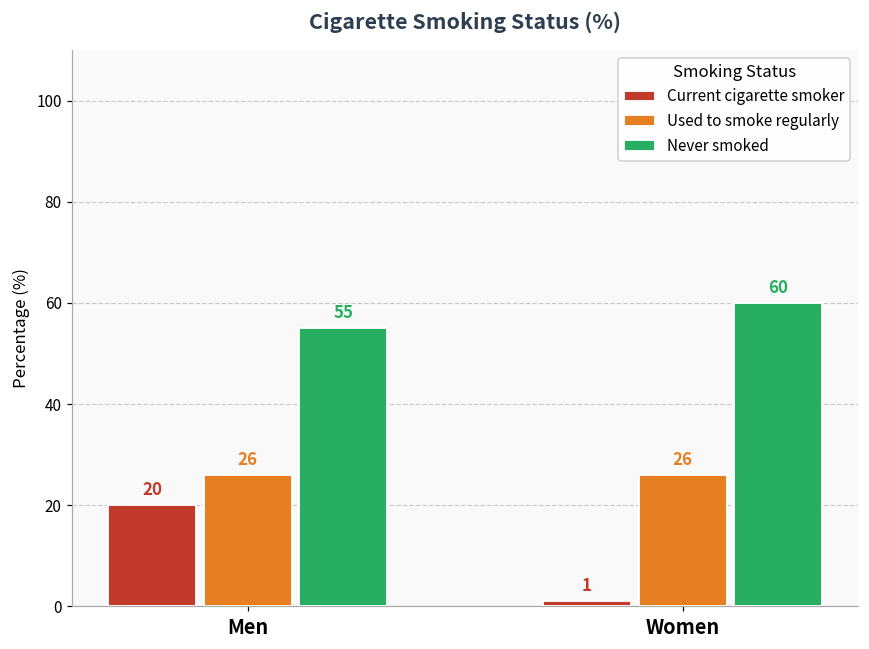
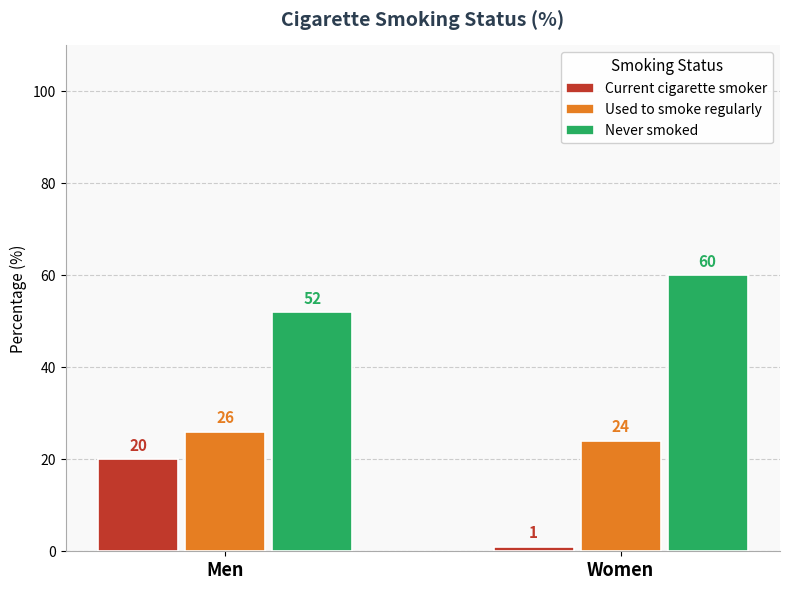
  {
    "Current cigarette smoker": {
      "Men": 20,
      "Women": 1
    },
    "Used to smoke regularly": {
      "Men": 26,
-     "Women": 26
+     "Women": 24
    },
    "Never smoked": {
-     "Men": 55,
+     "Men": 52,
      "Women": 60
    }
  }
